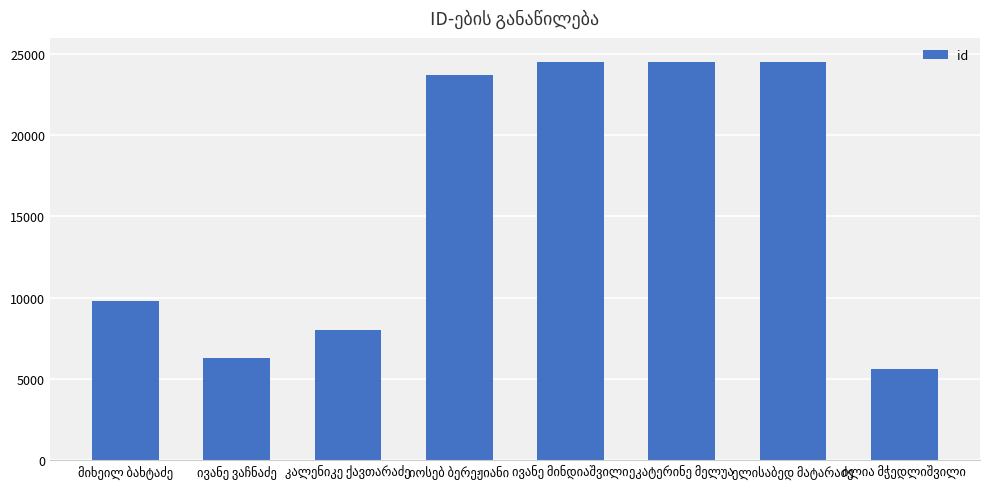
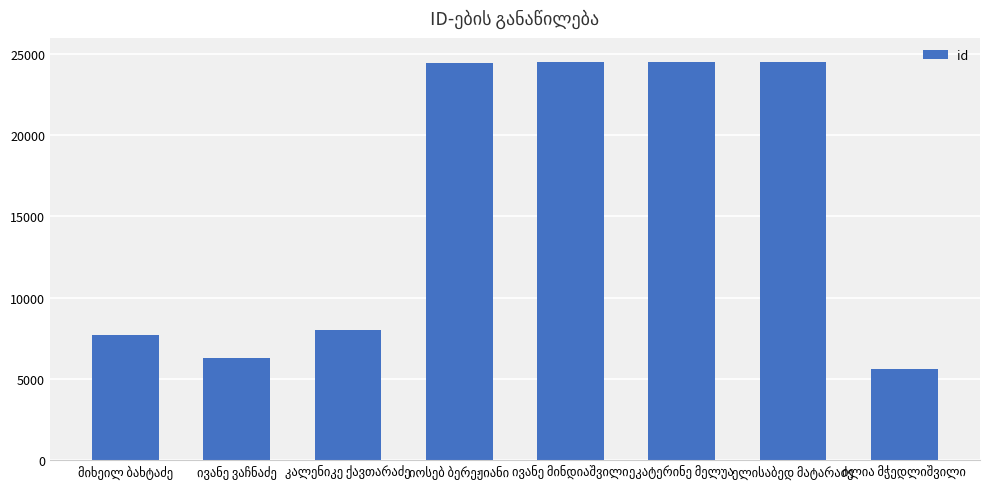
  {
-   "მიხეილ ბახტაძე": 9800,
+   "მიხეილ ბახტაძე": 7700,
    "ივანე ვაჩნაძე": 6300,
    "კალენიკე ქავთარაძე": 8000,
-   "იოსებ ბერეჟიანი": 23700,
+   "იოსებ ბერეჟიანი": 24400,
    "ივანე მინდიაშვილი": 24500,
    "ეკატერინე მელუა": 24500,
    "ელისაბედ მატარაძე": 24500,
    "ილია მჭედლიშვილი": 5600
  }
